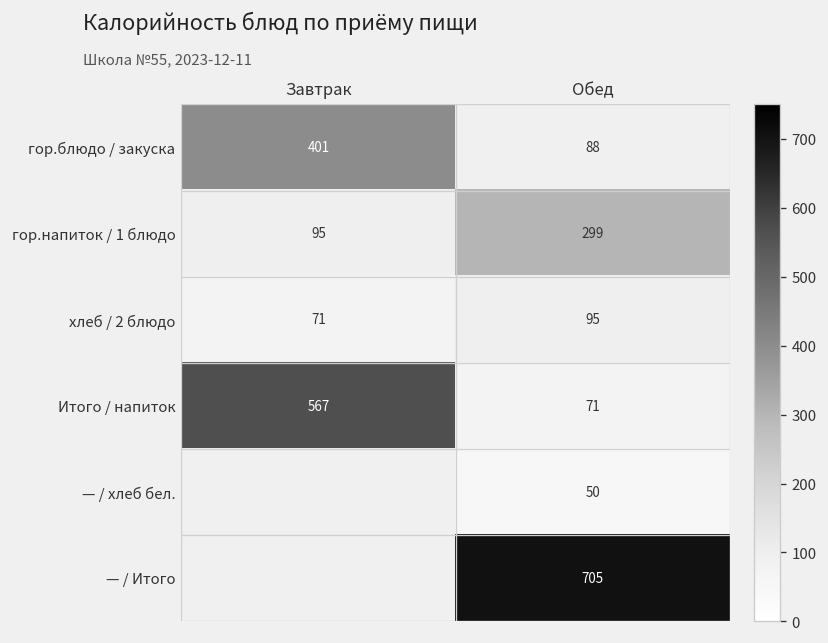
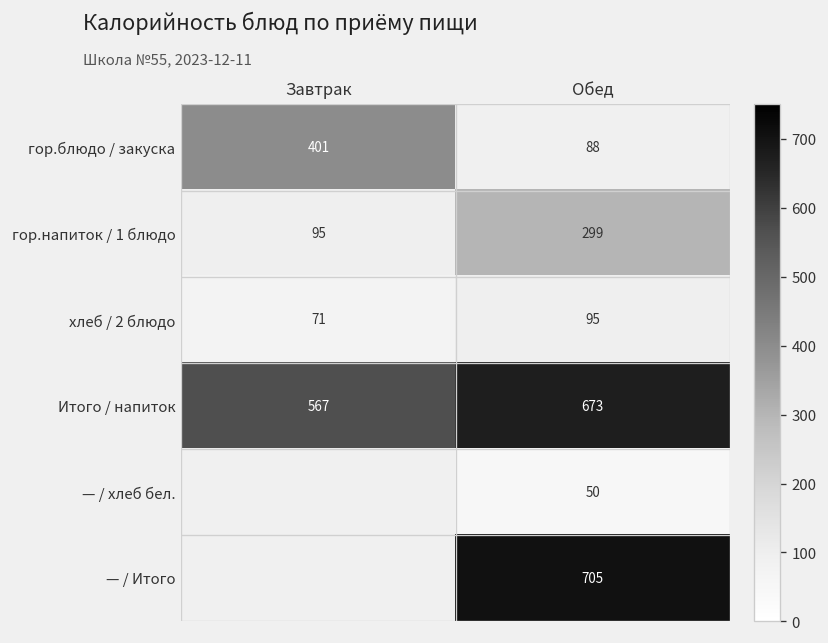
  {
    "гор.блюдо / закуска": {
      "Завтрак": 401,
      "Обед": 88
    },
    "гор.напиток / 1 блюдо": {
      "Завтрак": 95,
      "Обед": 299
    },
    "хлеб / 2 блюдо": {
      "Завтрак": 71,
      "Обед": 95
    },
    "Итого / напиток": {
      "Завтрак": 567,
-     "Обед": 71
+     "Обед": 673
    },
    "— / хлеб бел.": {
      "Обед": 50
    },
    "— / Итого": {
      "Обед": 705
    }
  }
